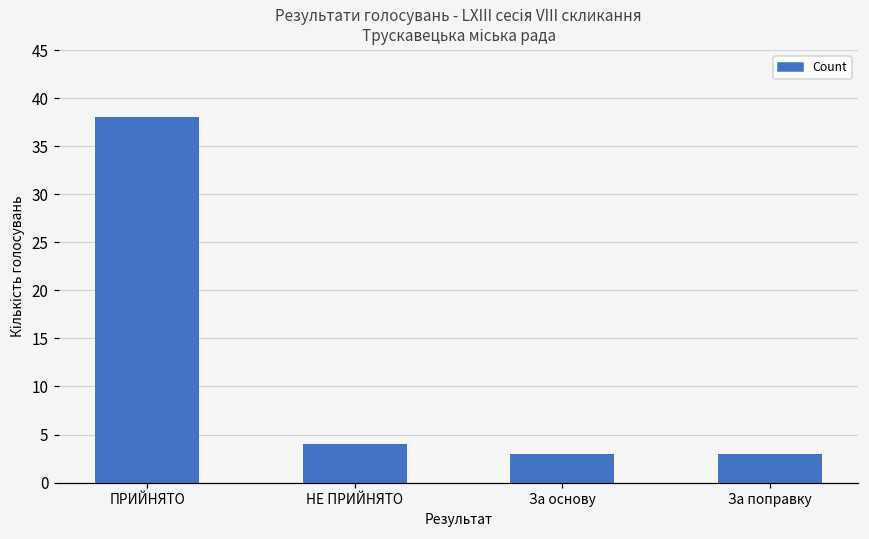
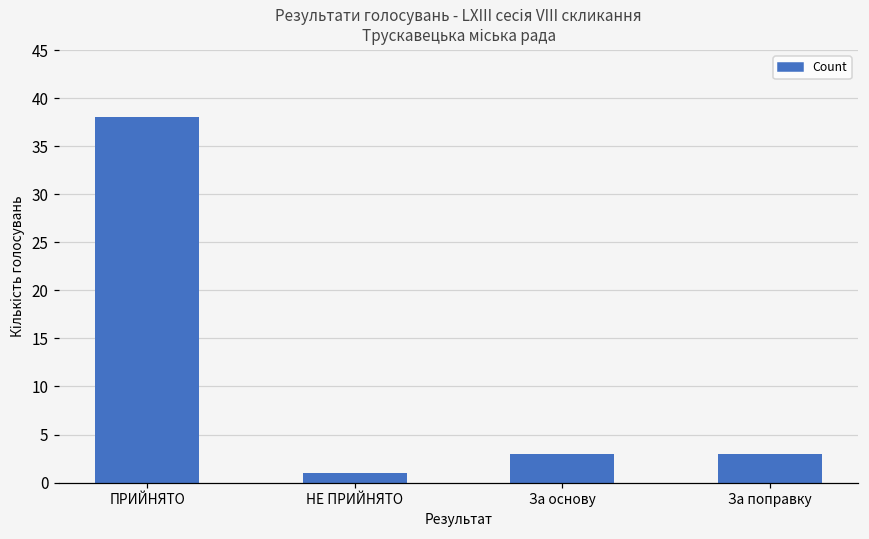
  {
    "ПРИЙНЯТО": 38,
-   "НЕ ПРИЙНЯТО": 4,
+   "НЕ ПРИЙНЯТО": 1,
    "За основу": 3,
    "За поправку": 3
  }
